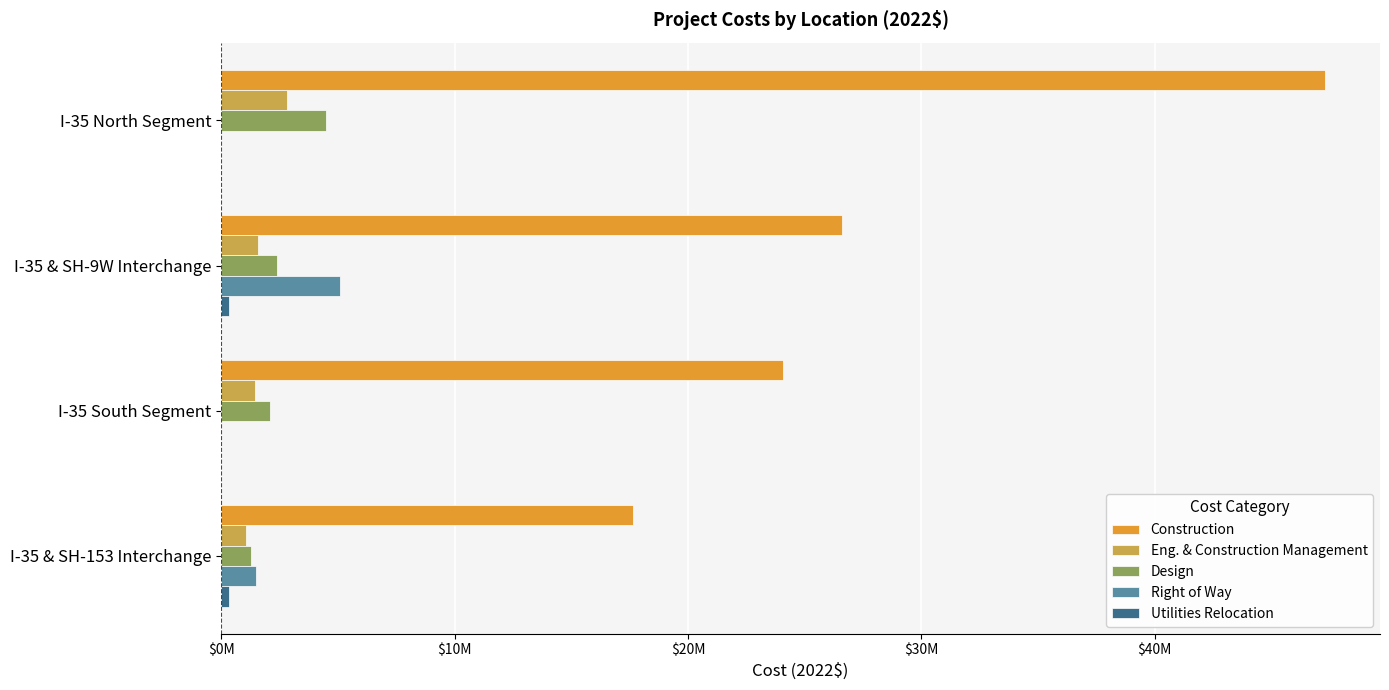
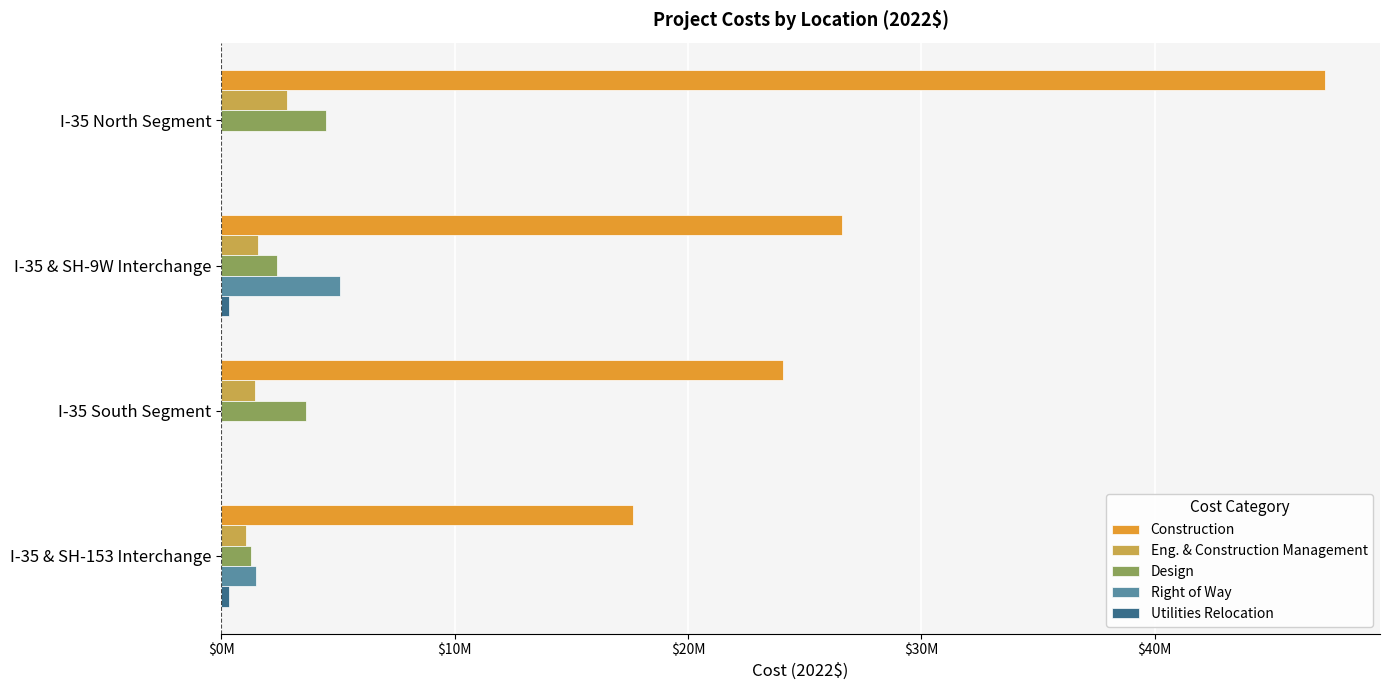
  {
    "Design": {
      "I-35 North Segment": "$4500000",
      "I-35 & SH-9W Interchange": "$2400000",
-     "I-35 South Segment": "$2100000",
+     "I-35 South Segment": "$3700000",
      "I-35 & SH-153 Interchange": "$1300000"
    }
  }
